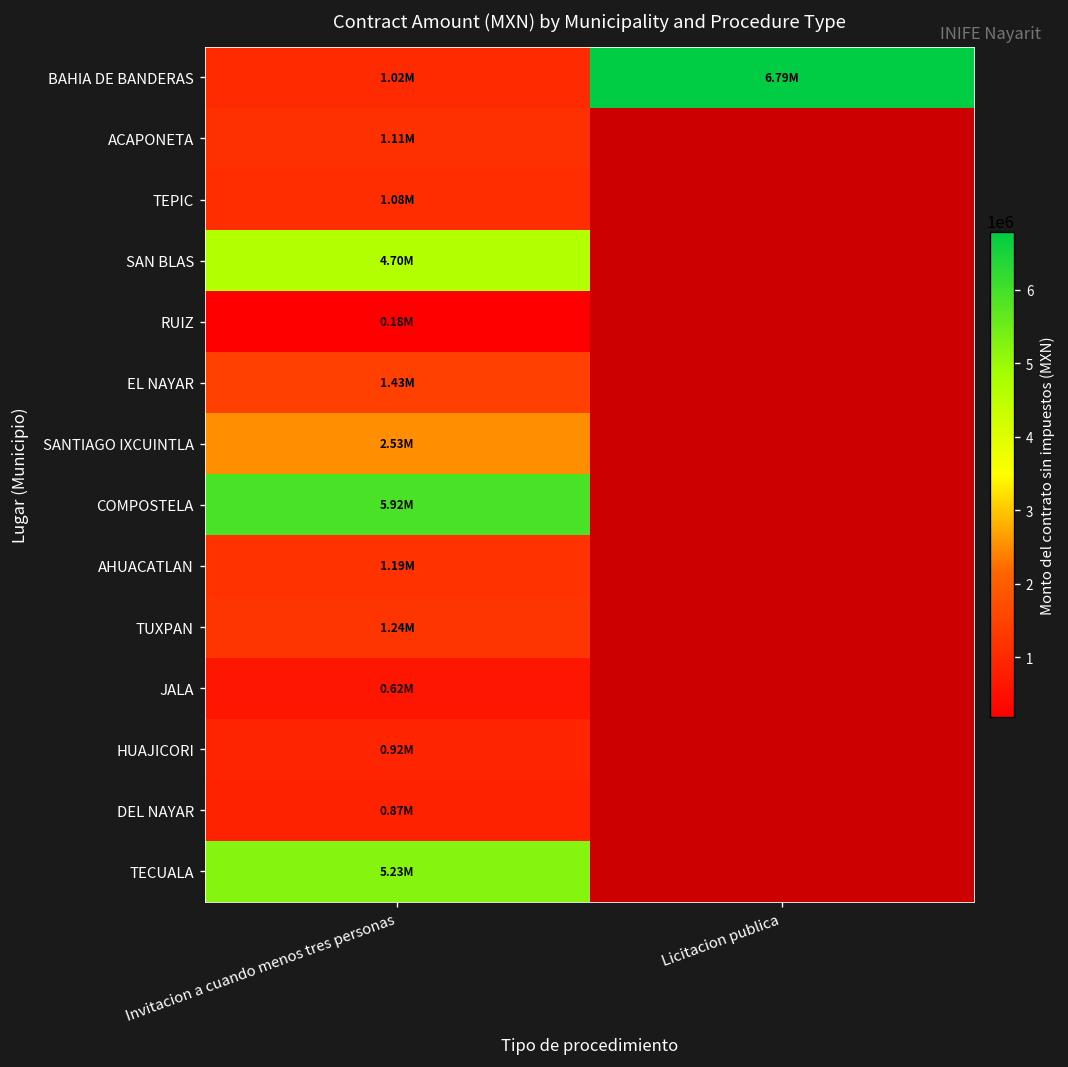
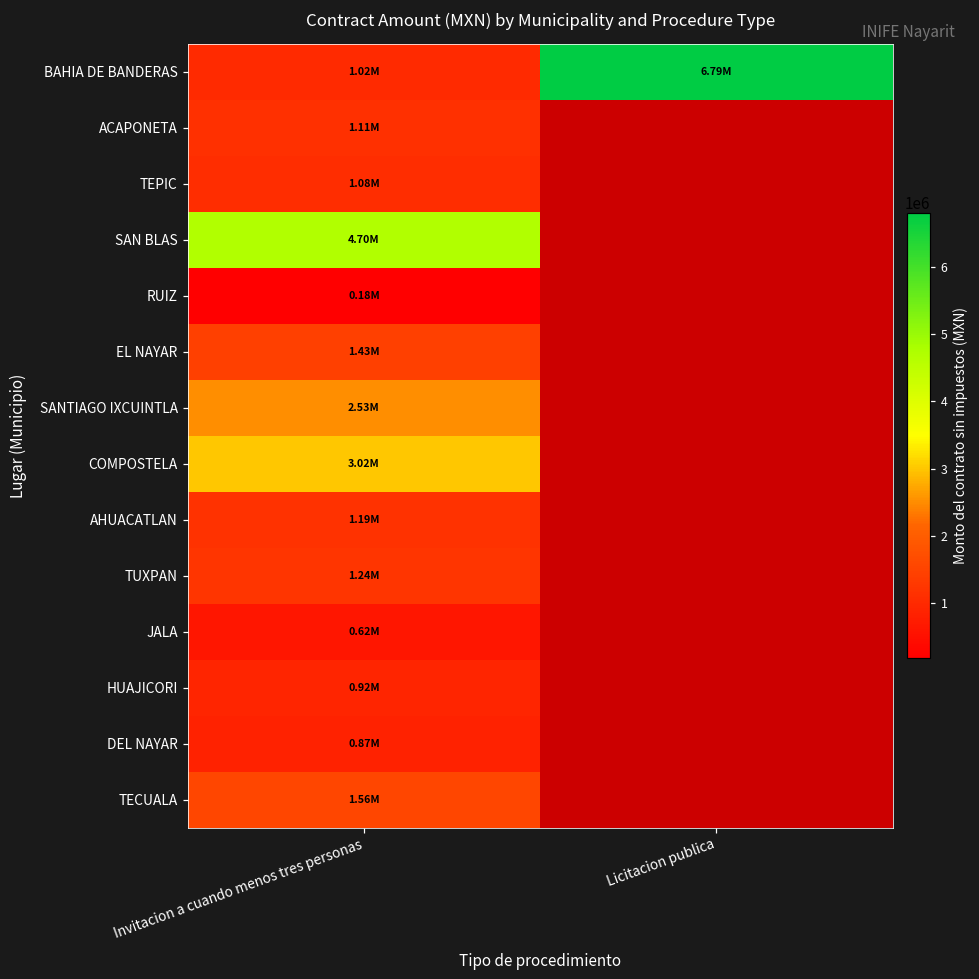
  {
    "BAHIA DE BANDERAS": {
      "Invitacion a cuando menos tres personas": "1.02M",
      "Licitacion publica": "6.79M"
    },
    "ACAPONETA": {
      "Invitacion a cuando menos tres personas": "1.11M"
    },
    "TEPIC": {
      "Invitacion a cuando menos tres personas": "1.08M"
    },
    "SAN BLAS": {
      "Invitacion a cuando menos tres personas": "4.70M"
    },
    "RUIZ": {
      "Invitacion a cuando menos tres personas": "0.18M"
    },
    "EL NAYAR": {
      "Invitacion a cuando menos tres personas": "1.43M"
    },
    "SANTIAGO IXCUINTLA": {
      "Invitacion a cuando menos tres personas": "2.53M"
    },
    "COMPOSTELA": {
-     "Invitacion a cuando menos tres personas": "5.92M"
+     "Invitacion a cuando menos tres personas": "3.02M"
    },
    "AHUACATLAN": {
      "Invitacion a cuando menos tres personas": "1.19M"
    },
    "TUXPAN": {
      "Invitacion a cuando menos tres personas": "1.24M"
    },
    "JALA": {
      "Invitacion a cuando menos tres personas": "0.62M"
    },
    "HUAJICORI": {
      "Invitacion a cuando menos tres personas": "0.92M"
    },
    "DEL NAYAR": {
      "Invitacion a cuando menos tres personas": "0.87M"
    },
    "TECUALA": {
-     "Invitacion a cuando menos tres personas": "5.23M"
+     "Invitacion a cuando menos tres personas": "1.56M"
    }
  }
